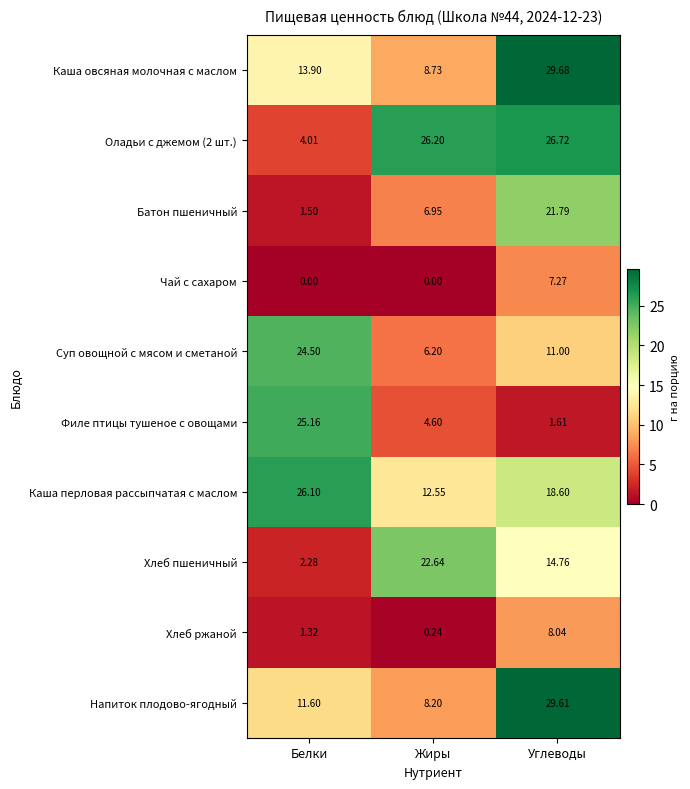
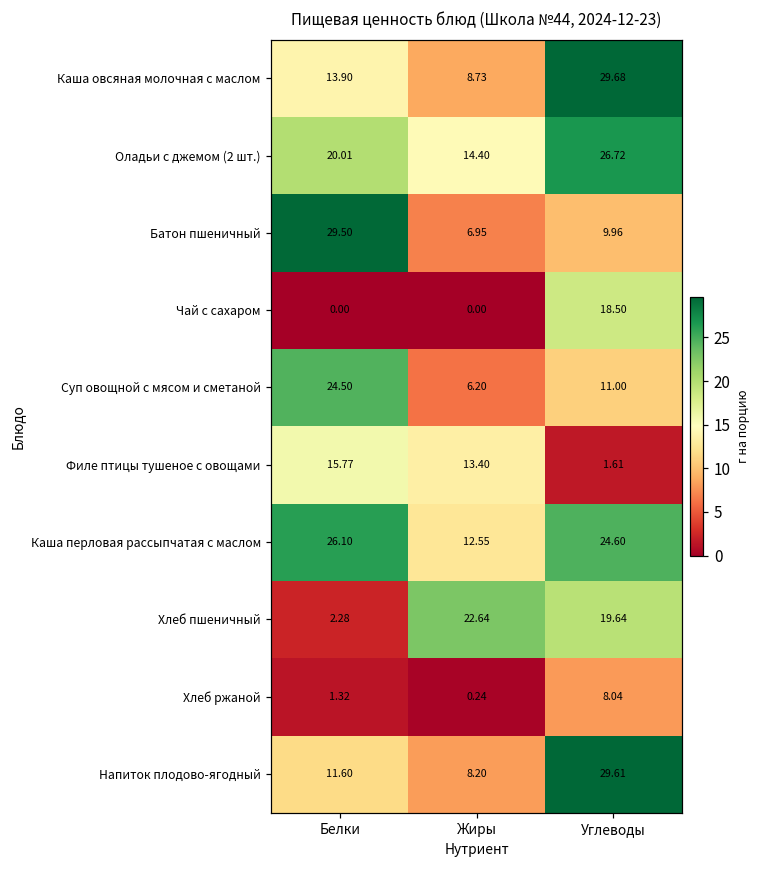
  {
    "Каша овсяная молочная с маслом": {
      "Белки": 13.90,
      "Жиры": 8.73,
      "Углеводы": 29.68
    },
    "Оладьи с джемом (2 шт.)": {
-     "Белки": 4.01,
-     "Жиры": 26.20,
+     "Белки": 20.01,
+     "Жиры": 14.40,
      "Углеводы": 26.72
    },
    "Батон пшеничный": {
-     "Белки": 1.50,
+     "Белки": 29.50,
      "Жиры": 6.95,
-     "Углеводы": 21.79
+     "Углеводы": 9.96
    },
    "Чай с сахаром": {
      "Белки": 0.00,
      "Жиры": 0.00,
-     "Углеводы": 7.27
+     "Углеводы": 18.50
    },
    "Суп овощной с мясом и сметаной": {
      "Белки": 24.50,
      "Жиры": 6.20,
      "Углеводы": 11.00
    },
    "Филе птицы тушеное с овощами": {
-     "Белки": 25.16,
-     "Жиры": 4.60,
+     "Белки": 15.77,
+     "Жиры": 13.40,
      "Углеводы": 1.61
    },
    "Каша перловая рассыпчатая с маслом": {
      "Белки": 26.10,
      "Жиры": 12.55,
-     "Углеводы": 18.60
+     "Углеводы": 24.60
    },
    "Хлеб пшеничный": {
      "Белки": 2.28,
      "Жиры": 22.64,
-     "Углеводы": 14.76
+     "Углеводы": 19.64
    },
    "Хлеб ржаной": {
      "Белки": 1.32,
      "Жиры": 0.24,
      "Углеводы": 8.04
    },
    "Напиток плодово-ягодный": {
      "Белки": 11.60,
      "Жиры": 8.20,
      "Углеводы": 29.61
    }
  }
